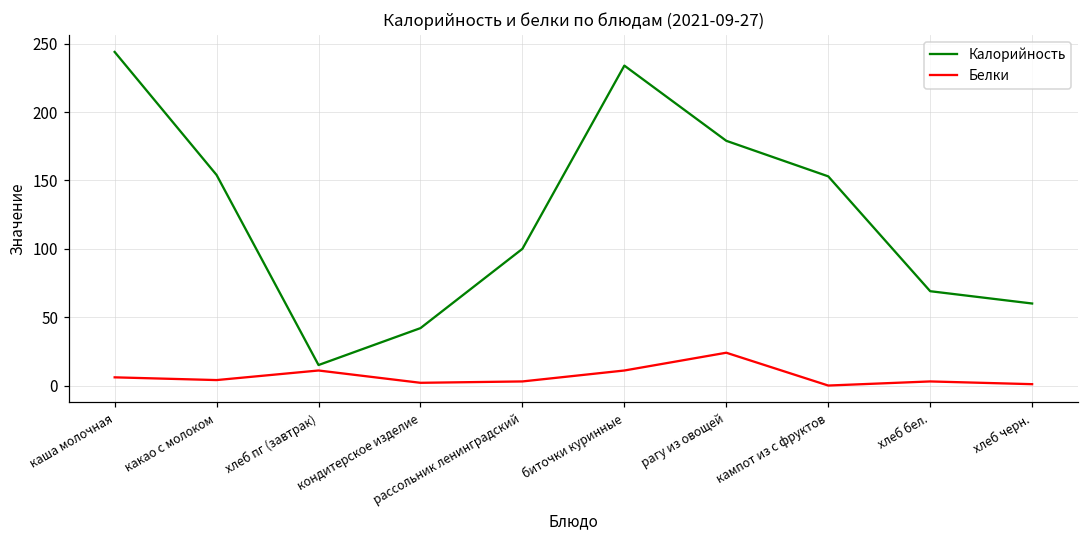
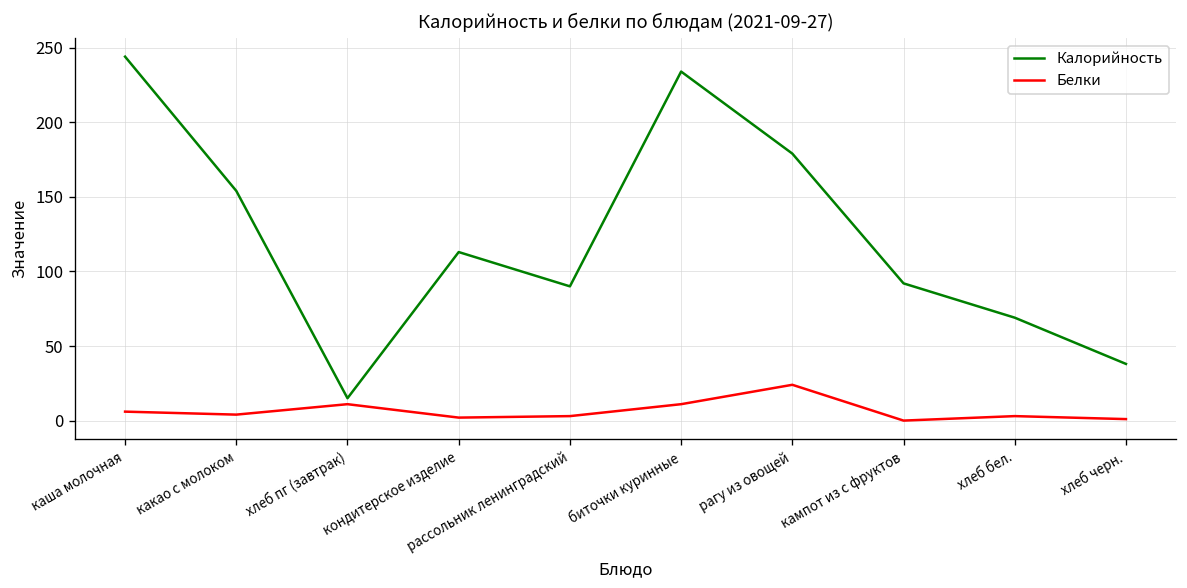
  {
    "Калорийность": {
      "каша молочная": 244,
      "какао с молоком": 154,
      "хлеб пг (завтрак)": 15,
-     "кондитерское изделие": 42,
-     "рассольник ленинградский": 100,
+     "кондитерское изделие": 113,
+     "рассольник ленинградский": 90,
      "биточки куринные": 234,
      "рагу из овощей": 179,
-     "кампот из с фруктов": 153,
+     "кампот из с фруктов": 92,
      "хлеб бел.": 69,
-     "хлеб черн.": 60
+     "хлеб черн.": 38
    },
    "Белки": {
      "каша молочная": 6,
      "какао с молоком": 4,
      "хлеб пг (завтрак)": 11,
      "кондитерское изделие": 2,
      "рассольник ленинградский": 3,
      "биточки куринные": 11,
      "рагу из овощей": 24,
      "кампот из с фруктов": 0,
      "хлеб бел.": 3,
      "хлеб черн.": 1
    }
  }
